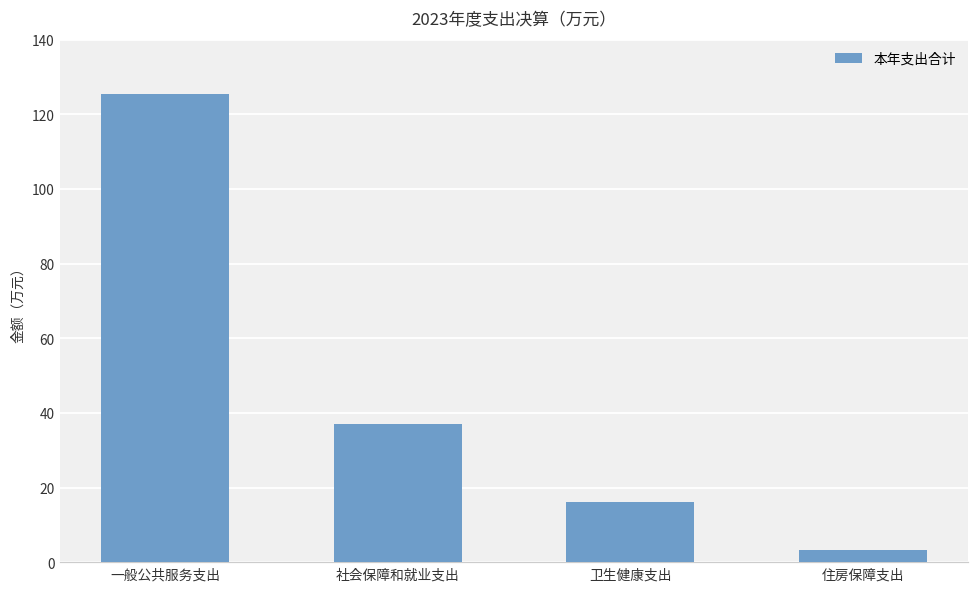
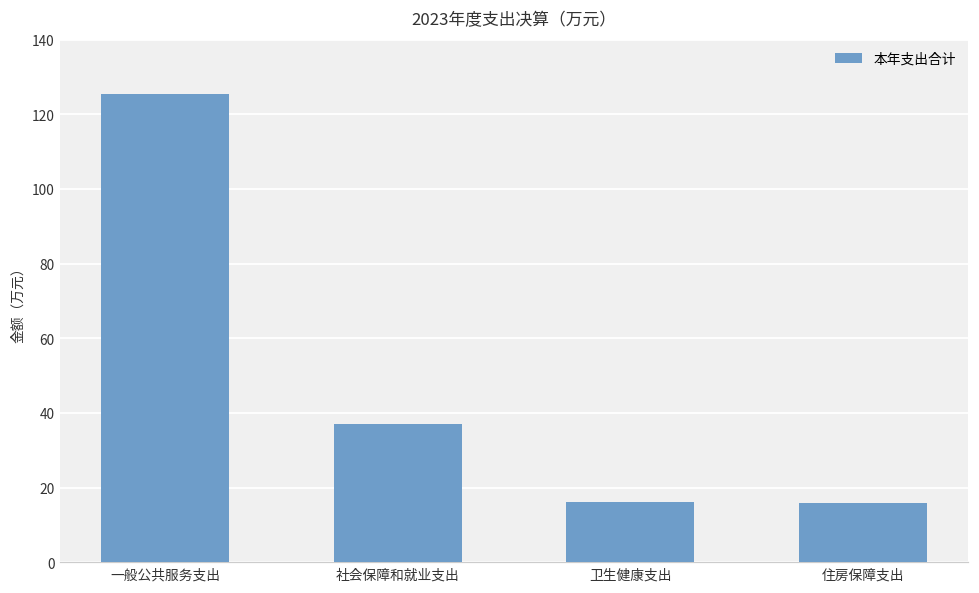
  {
    "一般公共服务支出": 126,
    "社会保障和就业支出": 37,
    "卫生健康支出": 16,
-   "住房保障支出": 3
+   "住房保障支出": 16
  }
